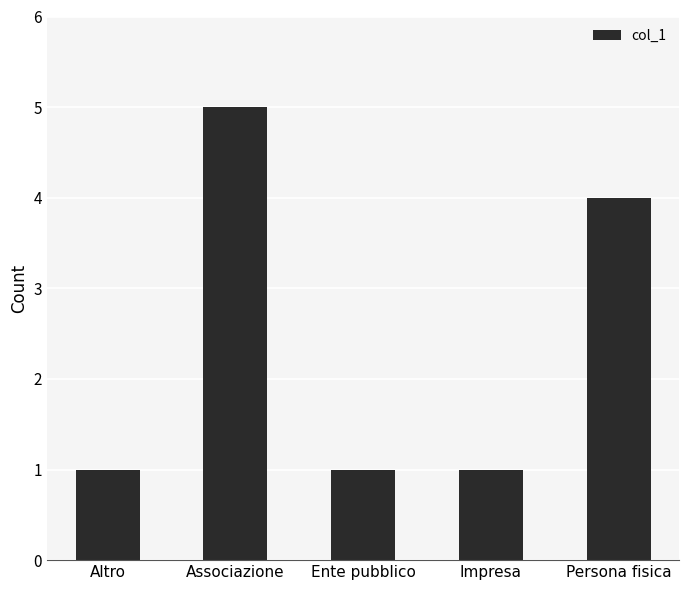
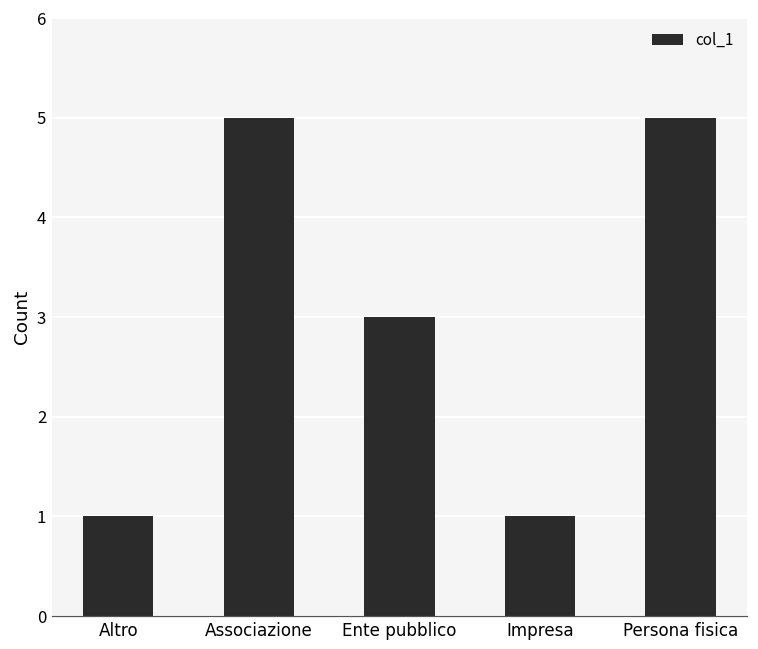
  {
    "Altro": 1,
    "Associazione": 5,
-   "Ente pubblico": 1,
+   "Ente pubblico": 3,
    "Impresa": 1,
-   "Persona fisica": 4
+   "Persona fisica": 5
  }
